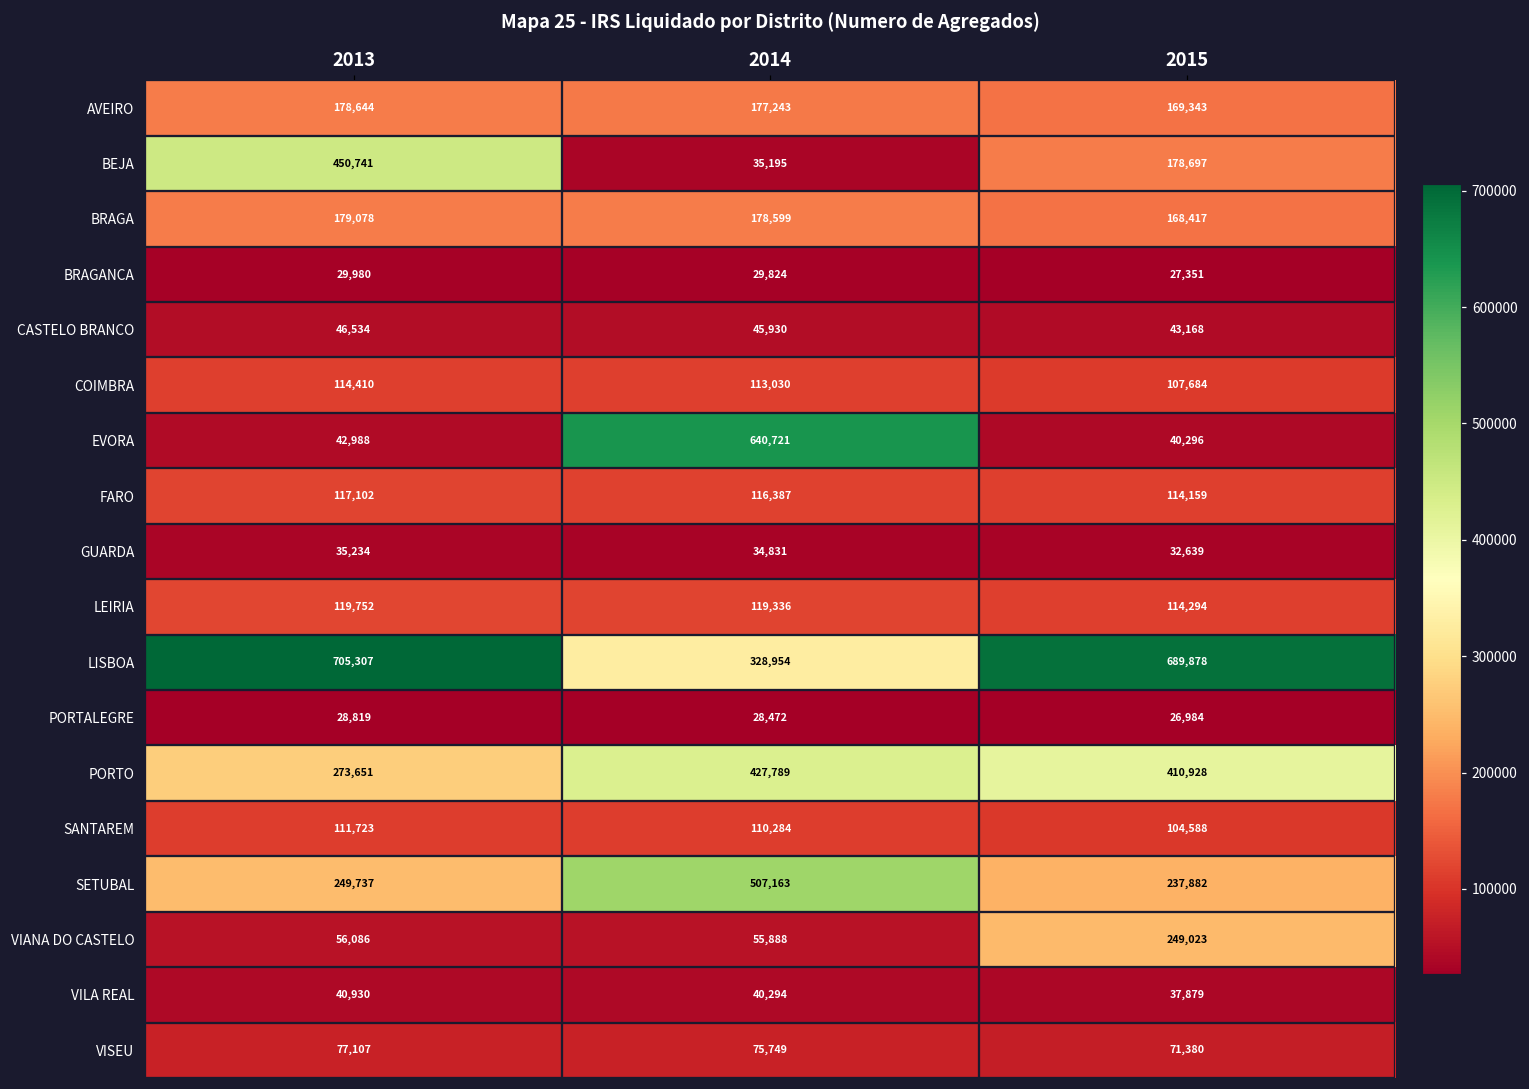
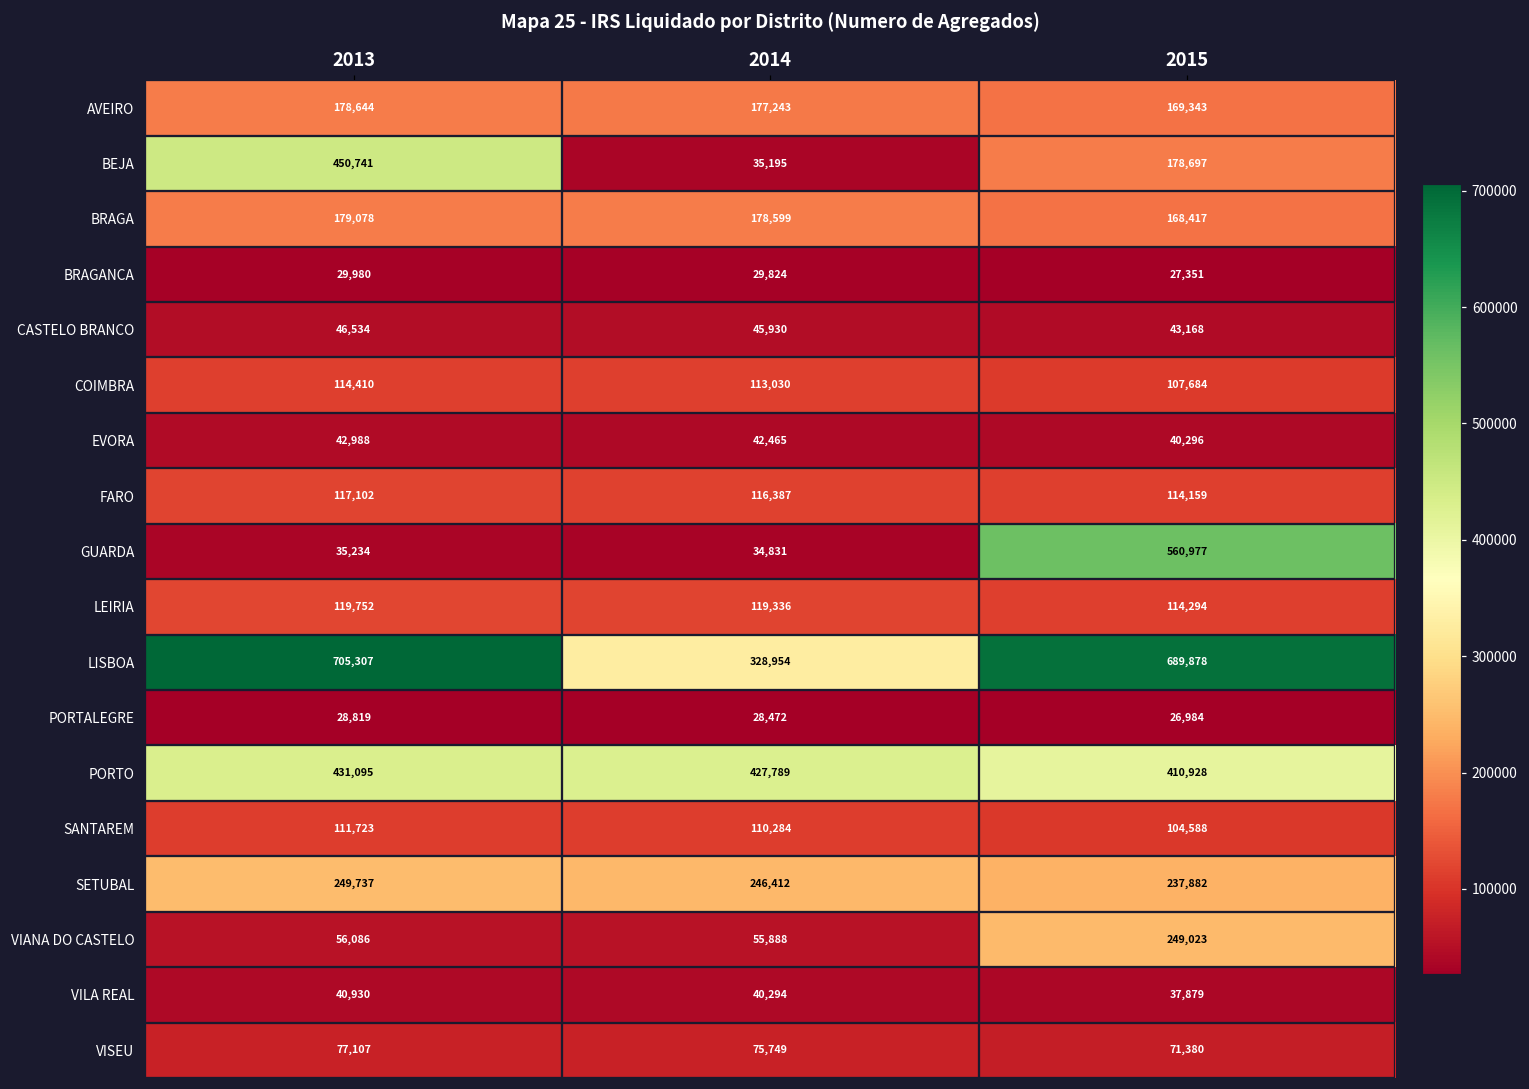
  {
    "AVEIRO": {
      "2013": "178,644",
      "2014": "177,243",
      "2015": "169,343"
    },
    "BEJA": {
      "2013": "450,741",
      "2014": "35,195",
      "2015": "178,697"
    },
    "BRAGA": {
      "2013": "179,078",
      "2014": "178,599",
      "2015": "168,417"
    },
    "BRAGANCA": {
      "2013": "29,980",
      "2014": "29,824",
      "2015": "27,351"
    },
    "CASTELO BRANCO": {
      "2013": "46,534",
      "2014": "45,930",
      "2015": "43,168"
    },
    "COIMBRA": {
      "2013": "114,410",
      "2014": "113,030",
      "2015": "107,684"
    },
    "EVORA": {
      "2013": "42,988",
-     "2014": "640,721",
+     "2014": "42,465",
      "2015": "40,296"
    },
    "FARO": {
      "2013": "117,102",
      "2014": "116,387",
      "2015": "114,159"
    },
    "GUARDA": {
      "2013": "35,234",
      "2014": "34,831",
-     "2015": "32,639"
+     "2015": "560,977"
    },
    "LEIRIA": {
      "2013": "119,752",
      "2014": "119,336",
      "2015": "114,294"
    },
    "LISBOA": {
      "2013": "705,307",
      "2014": "328,954",
      "2015": "689,878"
    },
    "PORTALEGRE": {
      "2013": "28,819",
      "2014": "28,472",
      "2015": "26,984"
    },
    "PORTO": {
-     "2013": "273,651",
+     "2013": "431,095",
      "2014": "427,789",
      "2015": "410,928"
    },
    "SANTAREM": {
      "2013": "111,723",
      "2014": "110,284",
      "2015": "104,588"
    },
    "SETUBAL": {
      "2013": "249,737",
-     "2014": "507,163",
+     "2014": "246,412",
      "2015": "237,882"
    },
    "VIANA DO CASTELO": {
      "2013": "56,086",
      "2014": "55,888",
      "2015": "249,023"
    },
    "VILA REAL": {
      "2013": "40,930",
      "2014": "40,294",
      "2015": "37,879"
    },
    "VISEU": {
      "2013": "77,107",
      "2014": "75,749",
      "2015": "71,380"
    }
  }
